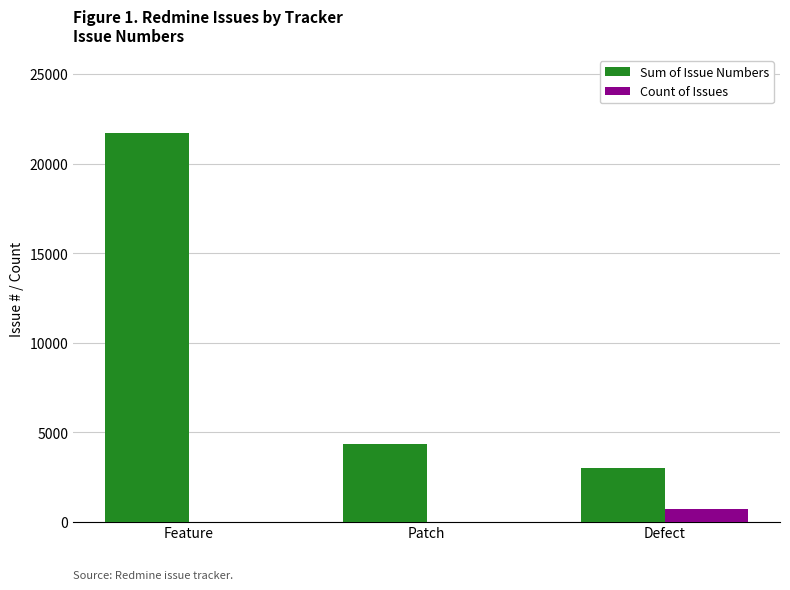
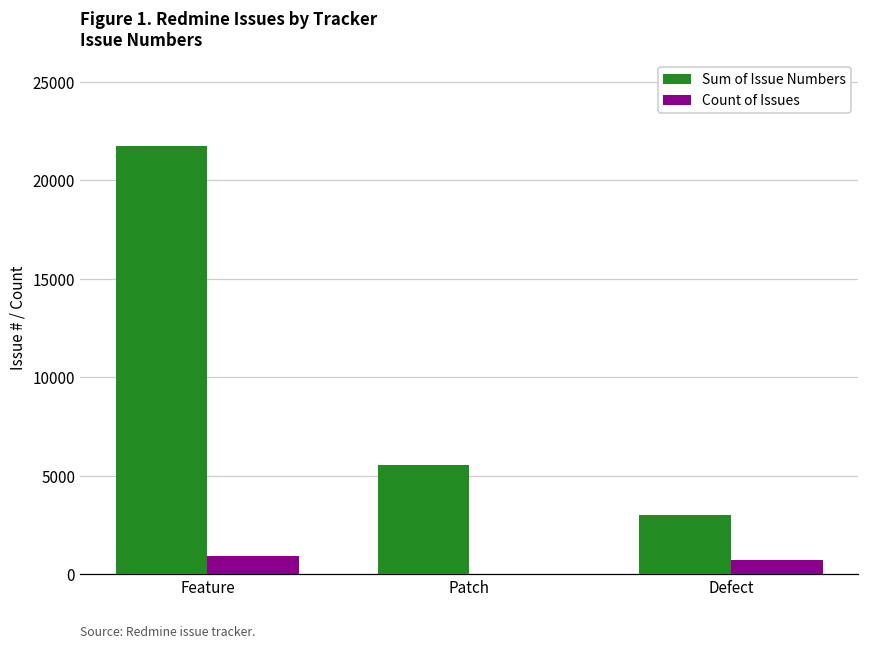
  {
    "Sum of Issue Numbers": {
      "Feature": 21700,
-     "Patch": 4400,
+     "Patch": 5500,
      "Defect": 3000
    },
    "Count of Issues": {
-     "Feature": 0,
+     "Feature": 900,
      "Defect": 700
    }
  }
